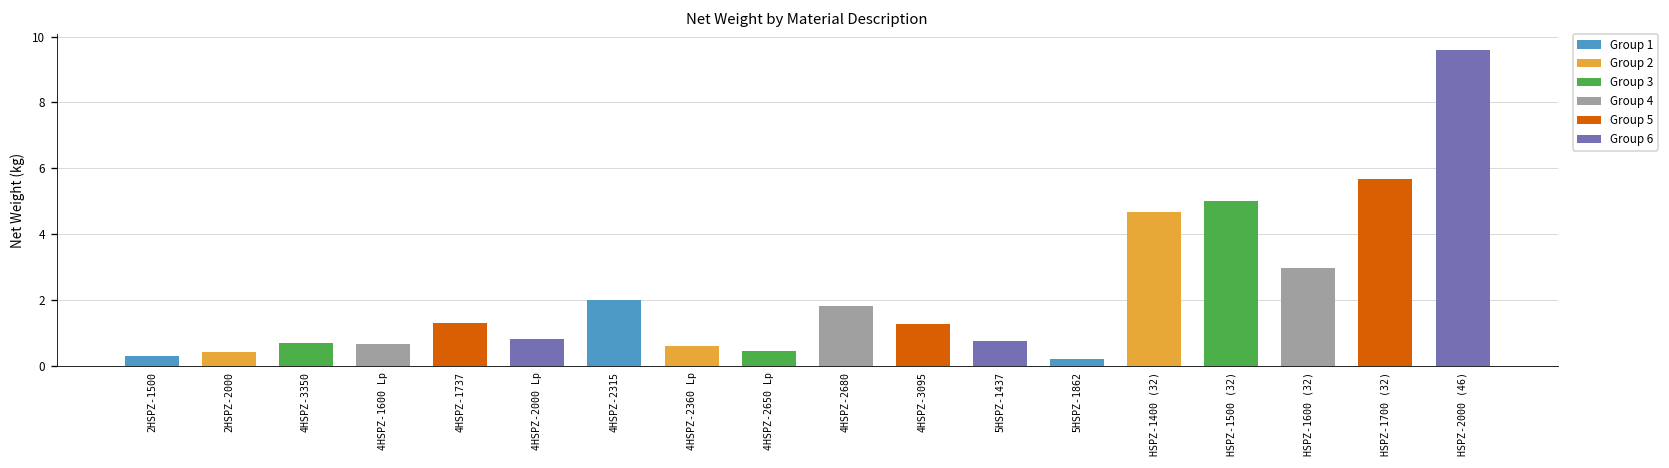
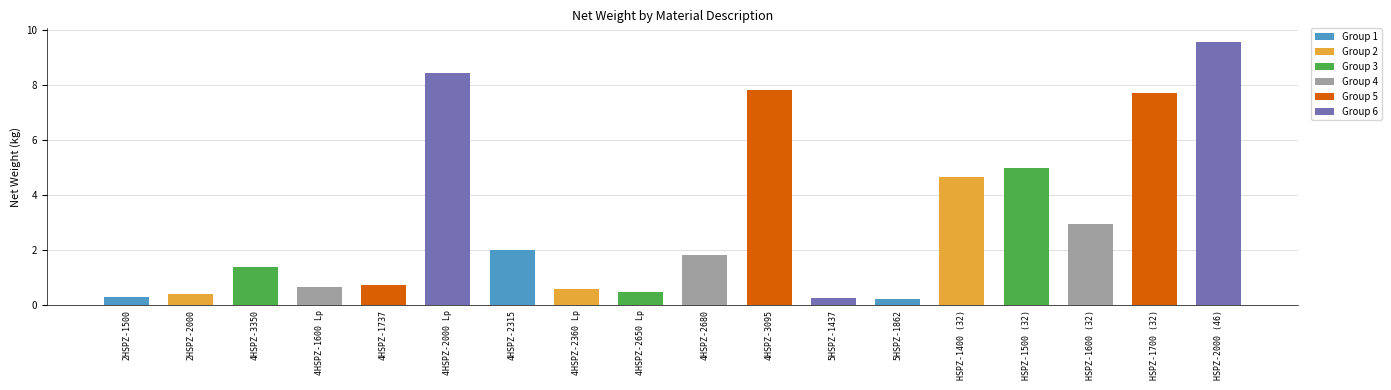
  {
    "2HSPZ-1500": 0.3,
    "2HSPZ-2000": 0.4,
-   "4HSPZ-3350": 0.7,
+   "4HSPZ-3350": 1.4,
    "4HSPZ-1600 Lp": 0.7,
-   "4HSPZ-1737": 1.3,
-   "4HSPZ-2000 Lp": 0.8,
+   "4HSPZ-1737": 0.7,
+   "4HSPZ-2000 Lp": 8.5,
    "4HSPZ-2315": 2.0,
    "4HSPZ-2360 Lp": 0.6,
    "4HSPZ-2650 Lp": 0.5,
    "4HSPZ-2680": 1.8,
-   "4HSPZ-3095": 1.3,
-   "5HSPZ-1437": 0.8,
+   "4HSPZ-3095": 7.8,
+   "5HSPZ-1437": 0.3,
    "5HSPZ-1862": 0.2,
    "HSPZ-1400 (32)": 4.7,
    "HSPZ-1500 (32)": 5.0,
    "HSPZ-1600 (32)": 3.0,
-   "HSPZ-1700 (32)": 5.7,
+   "HSPZ-1700 (32)": 7.7,
    "HSPZ-2000 (46)": 9.6
  }
